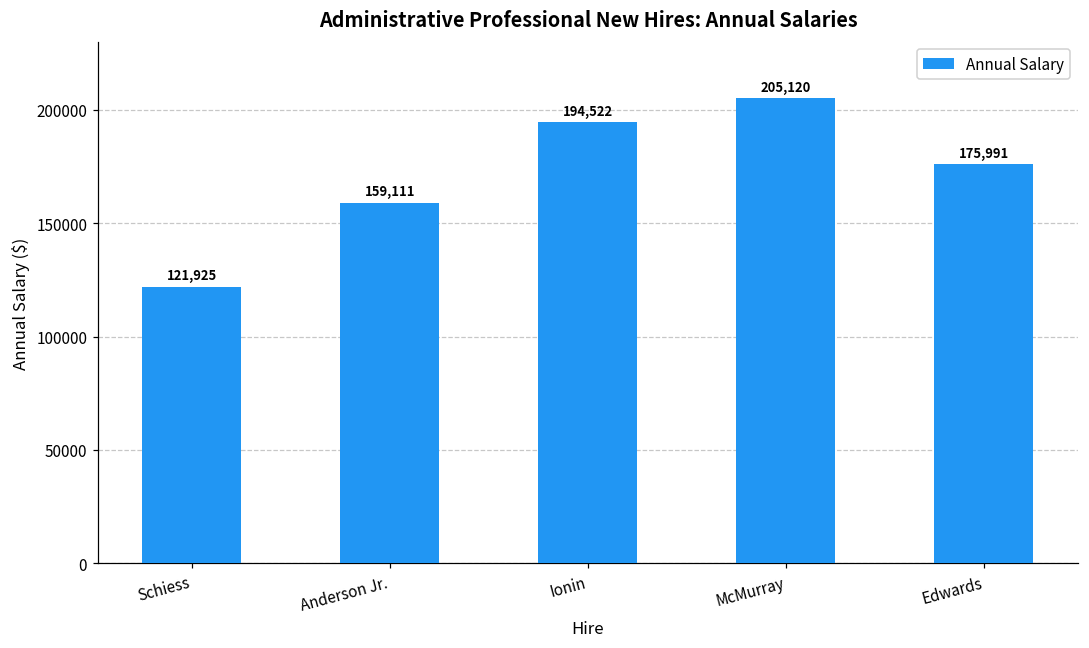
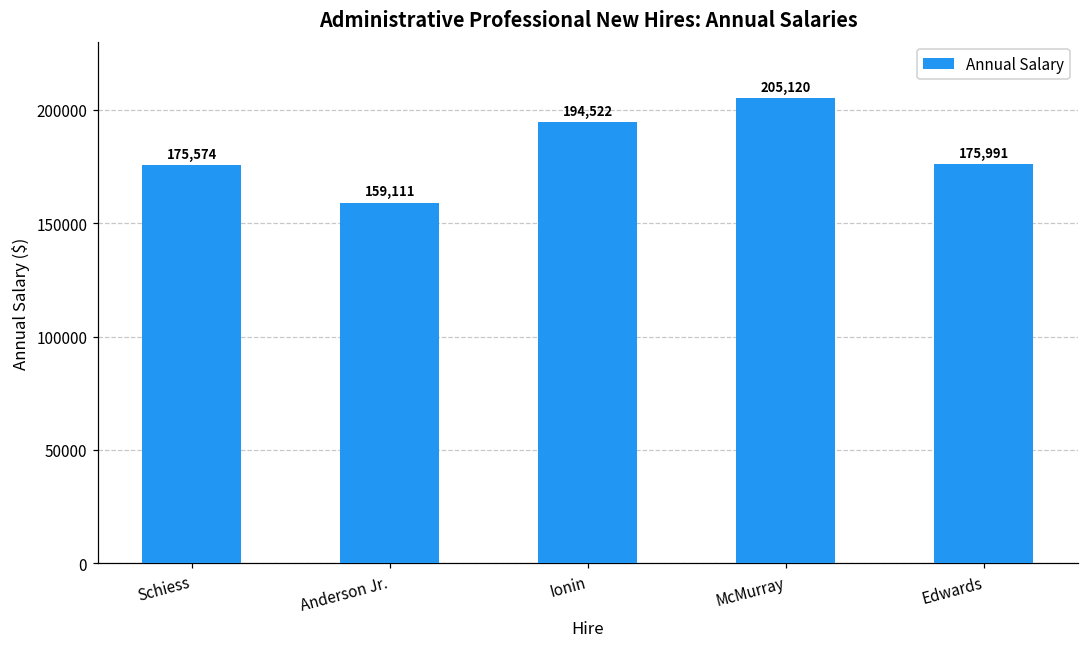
  {
-   "Schiess": "121,925",
+   "Schiess": "175,574",
    "Anderson Jr.": "159,111",
    "Ionin": "194,522",
    "McMurray": "205,120",
    "Edwards": "175,991"
  }
